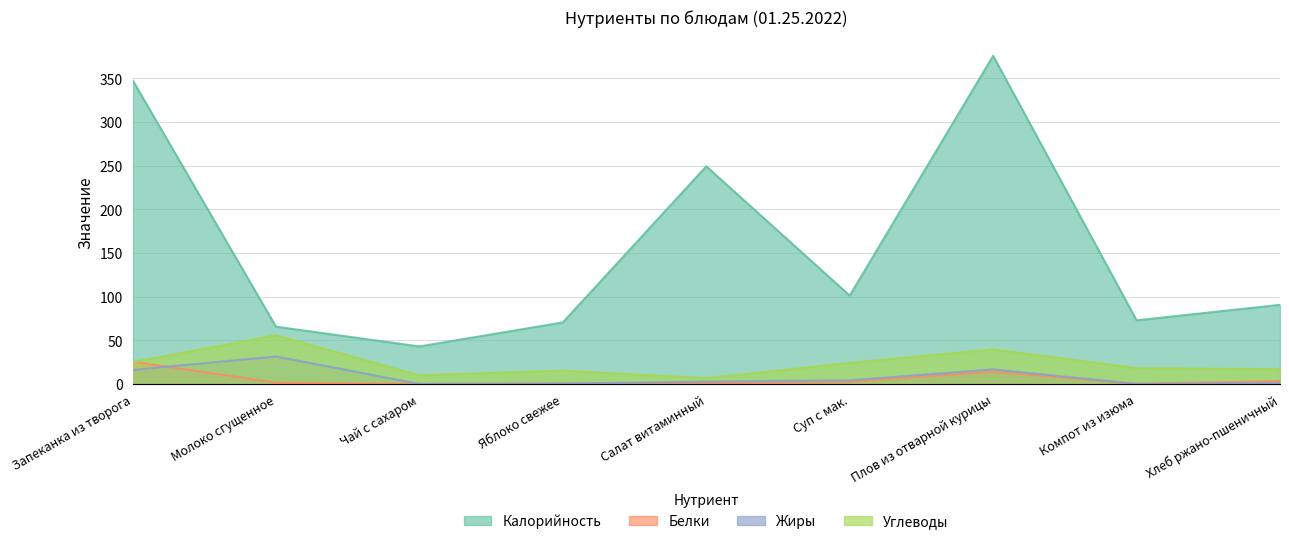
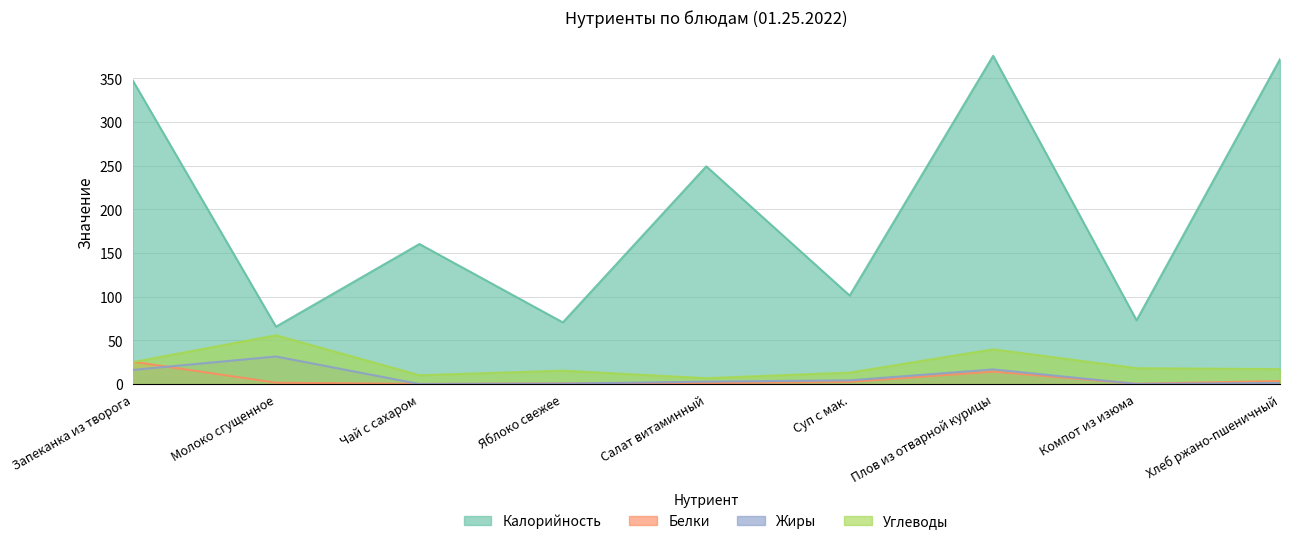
  {
    "Калорийность": {
      "Запеканка из творога": 350,
      "Молоко сгущенное": 70,
-     "Чай с сахаром": 40,
+     "Чай с сахаром": 160,
      "Яблоко свежее": 70,
      "Салат витаминный": 250,
      "Суп с мак.": 100,
      "Плов из отварной курицы": 380,
      "Компот из изюма": 70,
-     "Хлеб ржано-пшеничный": 90
+     "Хлеб ржано-пшеничный": 370
    },
    "Белки": {
      "Молоко сгущенное": 0
    },
    "Жиры": {
      "Запеканка из творога": 20,
      "Молоко сгущенное": 30
    },
    "Углеводы": {
      "Молоко сгущенное": 60,
      "Чай с сахаром": 10,
      "Яблоко свежее": 20,
      "Салат витаминный": 10,
-     "Суп с мак.": 20,
+     "Суп с мак.": 10,
      "Плов из отварной курицы": 40,
      "Компот из изюма": 20,
      "Хлеб ржано-пшеничный": 20
    }
  }
